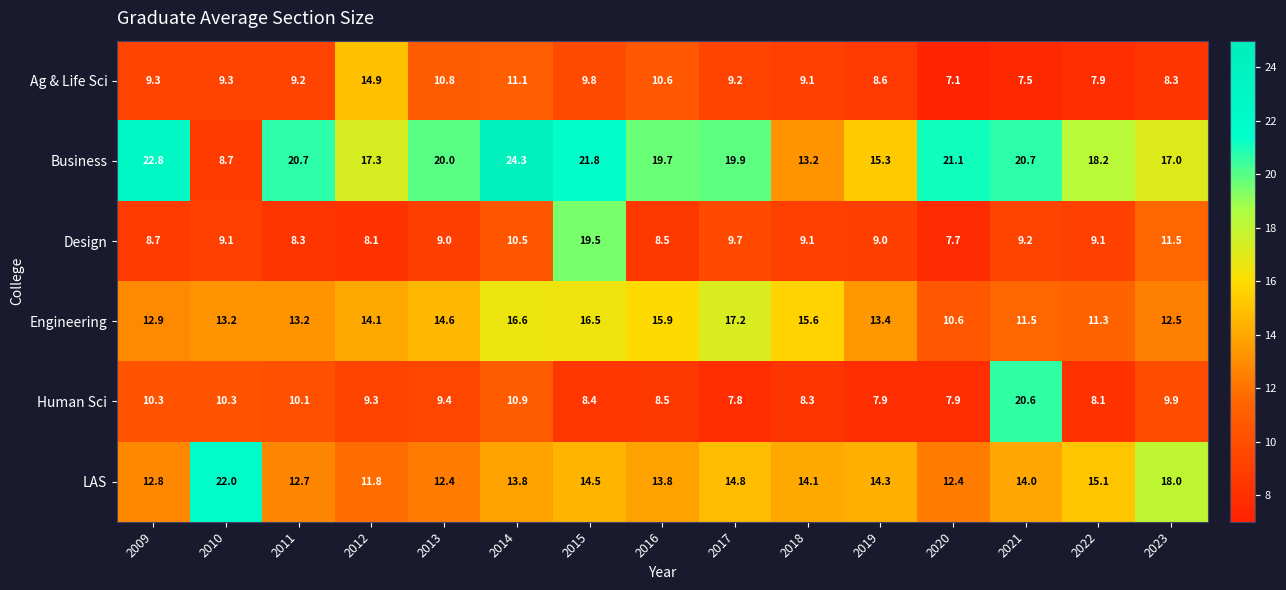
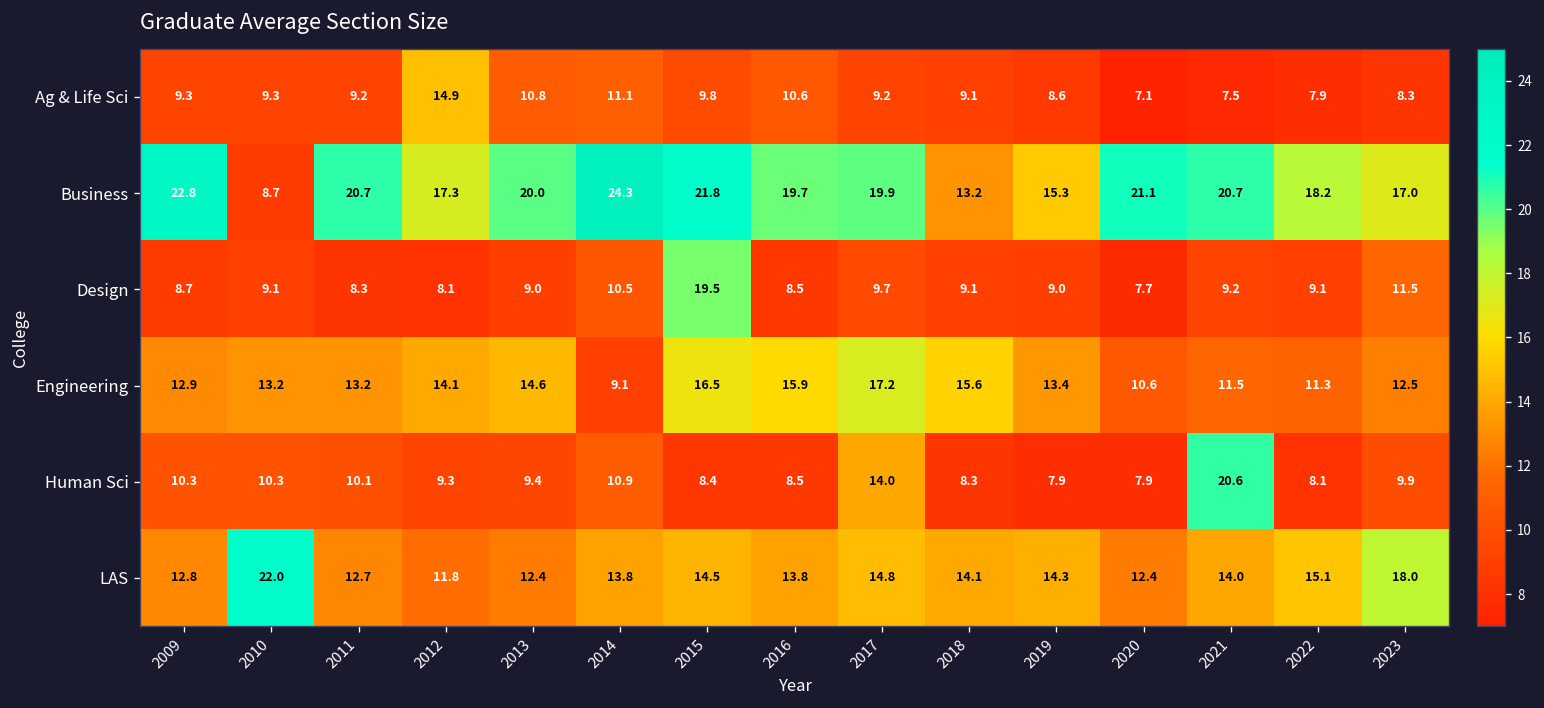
  {
    "Ag & Life Sci": {
      "2009": 9.3,
      "2010": 9.3,
      "2011": 9.2,
      "2012": 14.9,
      "2013": 10.8,
      "2014": 11.1,
      "2015": 9.8,
      "2016": 10.6,
      "2017": 9.2,
      "2018": 9.1,
      "2019": 8.6,
      "2020": 7.1,
      "2021": 7.5,
      "2022": 7.9,
      "2023": 8.3
    },
    "Business": {
      "2009": 22.8,
      "2010": 8.7,
      "2011": 20.7,
      "2012": 17.3,
      "2013": 20.0,
      "2014": 24.3,
      "2015": 21.8,
      "2016": 19.7,
      "2017": 19.9,
      "2018": 13.2,
      "2019": 15.3,
      "2020": 21.1,
      "2021": 20.7,
      "2022": 18.2,
      "2023": 17.0
    },
    "Design": {
      "2009": 8.7,
      "2010": 9.1,
      "2011": 8.3,
      "2012": 8.1,
      "2013": 9.0,
      "2014": 10.5,
      "2015": 19.5,
      "2016": 8.5,
      "2017": 9.7,
      "2018": 9.1,
      "2019": 9.0,
      "2020": 7.7,
      "2021": 9.2,
      "2022": 9.1,
      "2023": 11.5
    },
    "Engineering": {
      "2009": 12.9,
      "2010": 13.2,
      "2011": 13.2,
      "2012": 14.1,
      "2013": 14.6,
-     "2014": 16.6,
+     "2014": 9.1,
      "2015": 16.5,
      "2016": 15.9,
      "2017": 17.2,
      "2018": 15.6,
      "2019": 13.4,
      "2020": 10.6,
      "2021": 11.5,
      "2022": 11.3,
      "2023": 12.5
    },
    "Human Sci": {
      "2009": 10.3,
      "2010": 10.3,
      "2011": 10.1,
      "2012": 9.3,
      "2013": 9.4,
      "2014": 10.9,
      "2015": 8.4,
      "2016": 8.5,
-     "2017": 7.8,
+     "2017": 14.0,
      "2018": 8.3,
      "2019": 7.9,
      "2020": 7.9,
      "2021": 20.6,
      "2022": 8.1,
      "2023": 9.9
    },
    "LAS": {
      "2009": 12.8,
      "2010": 22.0,
      "2011": 12.7,
      "2012": 11.8,
      "2013": 12.4,
      "2014": 13.8,
      "2015": 14.5,
      "2016": 13.8,
      "2017": 14.8,
      "2018": 14.1,
      "2019": 14.3,
      "2020": 12.4,
      "2021": 14.0,
      "2022": 15.1,
      "2023": 18.0
    }
  }
